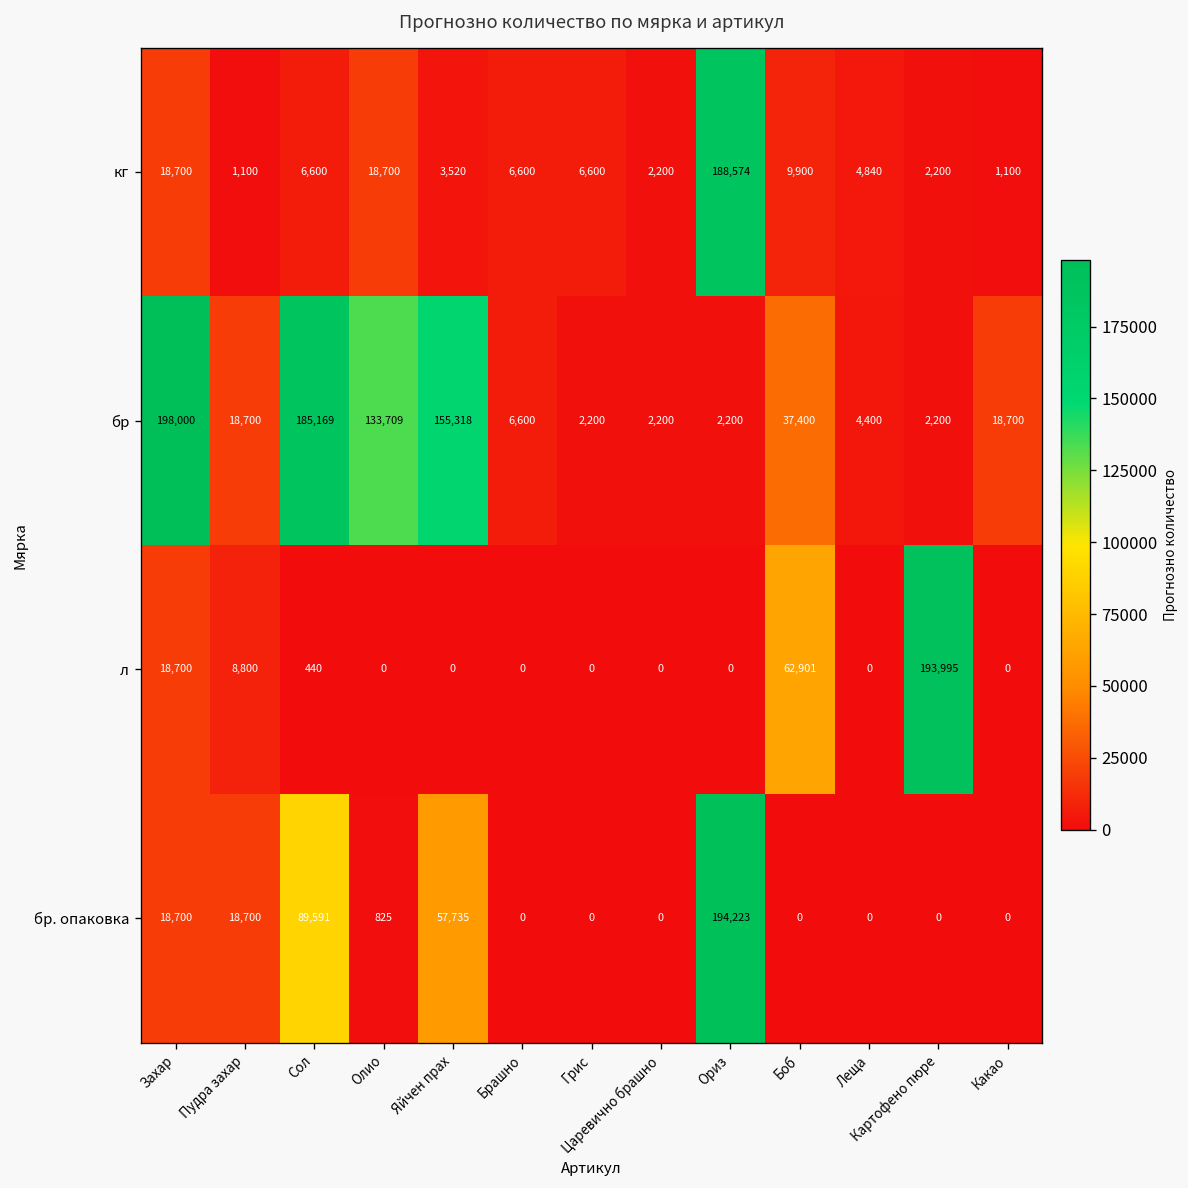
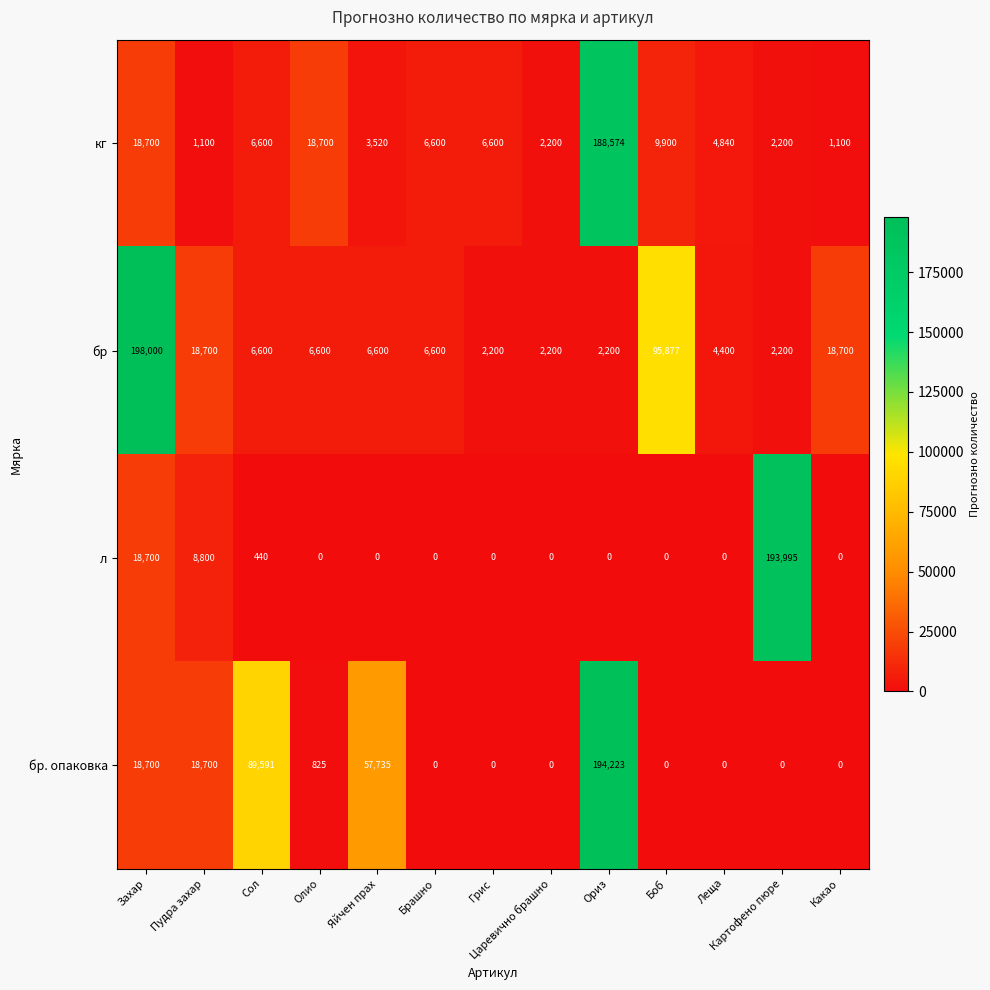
  {
    "кг": {
      "Захар": "18,700",
      "Пудра захар": "1,100",
      "Сол": "6,600",
      "Олио": "18,700",
      "Яйчен прах": "3,520",
      "Брашно": "6,600",
      "Грис": "6,600",
      "Царевично брашно": "2,200",
      "Ориз": "188,574",
      "Боб": "9,900",
      "Леща": "4,840",
      "Картофено пюре": "2,200",
      "Какао": "1,100"
    },
    "бр": {
      "Захар": "198,000",
      "Пудра захар": "18,700",
-     "Сол": "185,169",
-     "Олио": "133,709",
-     "Яйчен прах": "155,318",
+     "Сол": "6,600",
+     "Олио": "6,600",
+     "Яйчен прах": "6,600",
      "Брашно": "6,600",
      "Грис": "2,200",
      "Царевично брашно": "2,200",
      "Ориз": "2,200",
-     "Боб": "37,400",
+     "Боб": "95,877",
      "Леща": "4,400",
      "Картофено пюре": "2,200",
      "Какао": "18,700"
    },
    "л": {
      "Захар": "18,700",
      "Пудра захар": "8,800",
      "Сол": "440",
      "Олио": "0",
      "Яйчен прах": "0",
      "Брашно": "0",
      "Грис": "0",
      "Царевично брашно": "0",
      "Ориз": "0",
-     "Боб": "62,901",
+     "Боб": "0",
      "Леща": "0",
      "Картофено пюре": "193,995",
      "Какао": "0"
    },
    "бр. опаковка": {
      "Захар": "18,700",
      "Пудра захар": "18,700",
      "Сол": "89,591",
      "Олио": "825",
      "Яйчен прах": "57,735",
      "Брашно": "0",
      "Грис": "0",
      "Царевично брашно": "0",
      "Ориз": "194,223",
      "Боб": "0",
      "Леща": "0",
      "Картофено пюре": "0",
      "Какао": "0"
    }
  }
